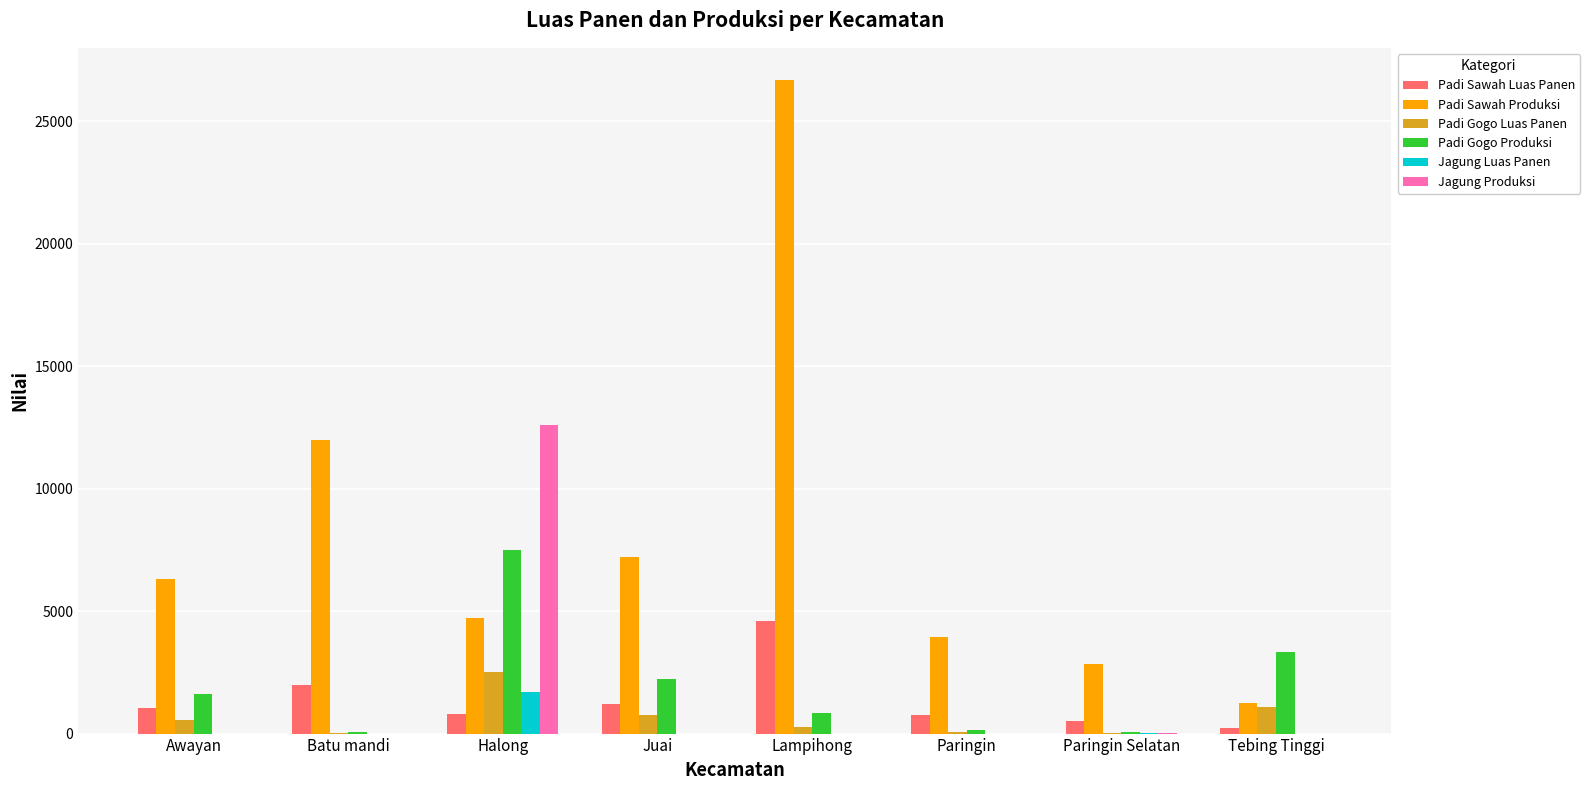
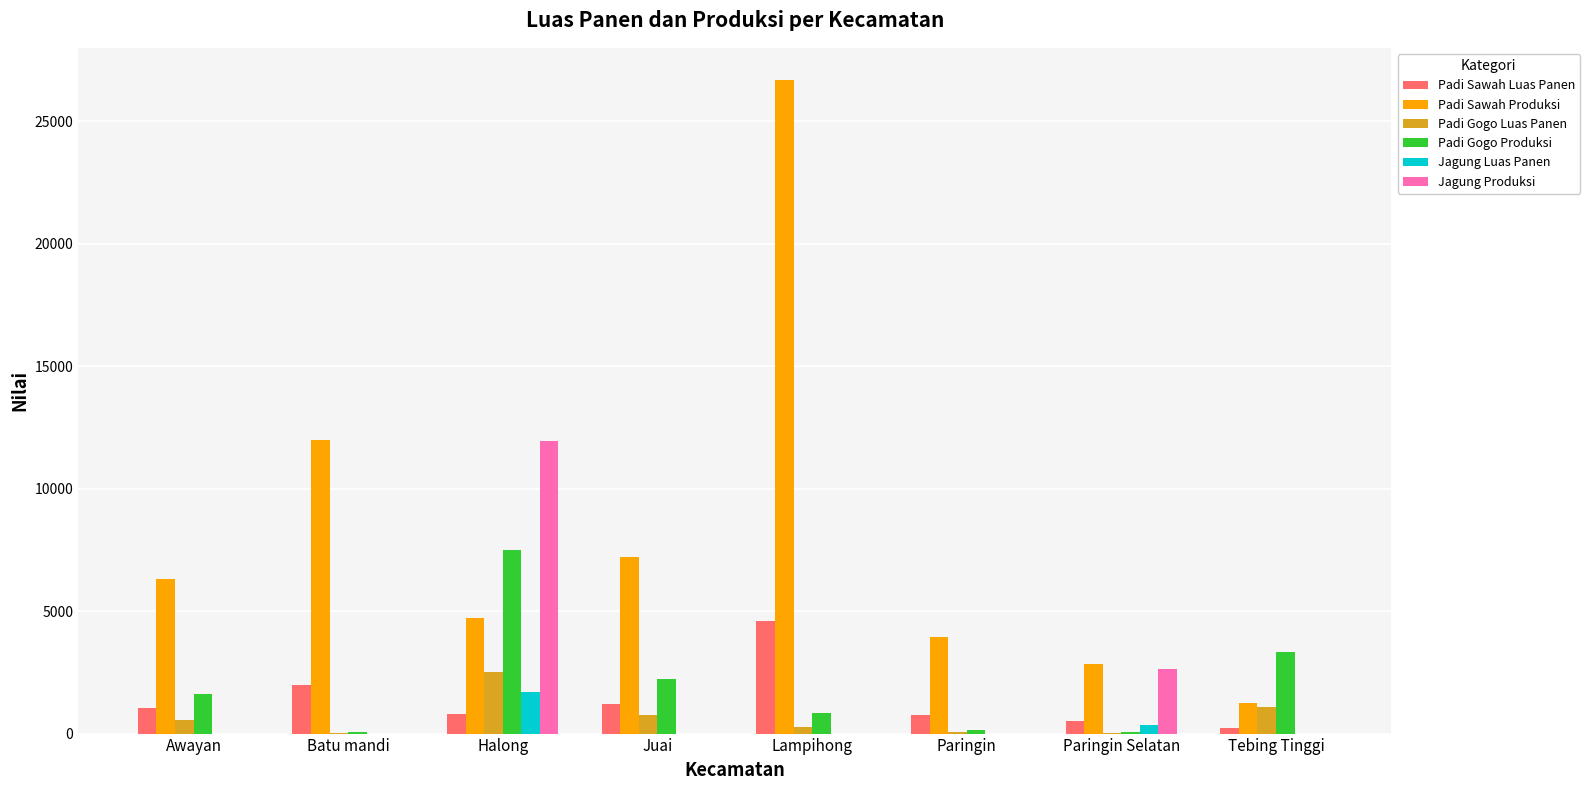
  {
    "Padi Sawah Luas Panen": {
      "Awayan": 1100,
      "Batu mandi": 2000,
      "Halong": 800,
      "Juai": 1200,
      "Lampihong": 4600,
      "Paringin": 800,
      "Paringin Selatan": 500,
      "Tebing Tinggi": 200
    },
    "Padi Gogo Produksi": {
      "Awayan": 1600,
      "Halong": 7500,
      "Juai": 2200,
      "Lampihong": 800,
      "Paringin": 200,
      "Tebing Tinggi": 3300
    },
    "Jagung Luas Panen": {
      "Awayan": 0,
      "Batu mandi": 0,
      "Halong": 1700,
      "Juai": 0,
      "Lampihong": 0,
      "Paringin": 0,
-     "Paringin Selatan": 0,
+     "Paringin Selatan": 400,
      "Tebing Tinggi": 0
    },
    "Jagung Produksi": {
      "Awayan": 0,
      "Batu mandi": 0,
-     "Halong": 12600,
+     "Halong": 11900,
      "Juai": 0,
      "Lampihong": 0,
      "Paringin": 0,
-     "Paringin Selatan": 0,
+     "Paringin Selatan": 2600,
      "Tebing Tinggi": 0
    }
  }
